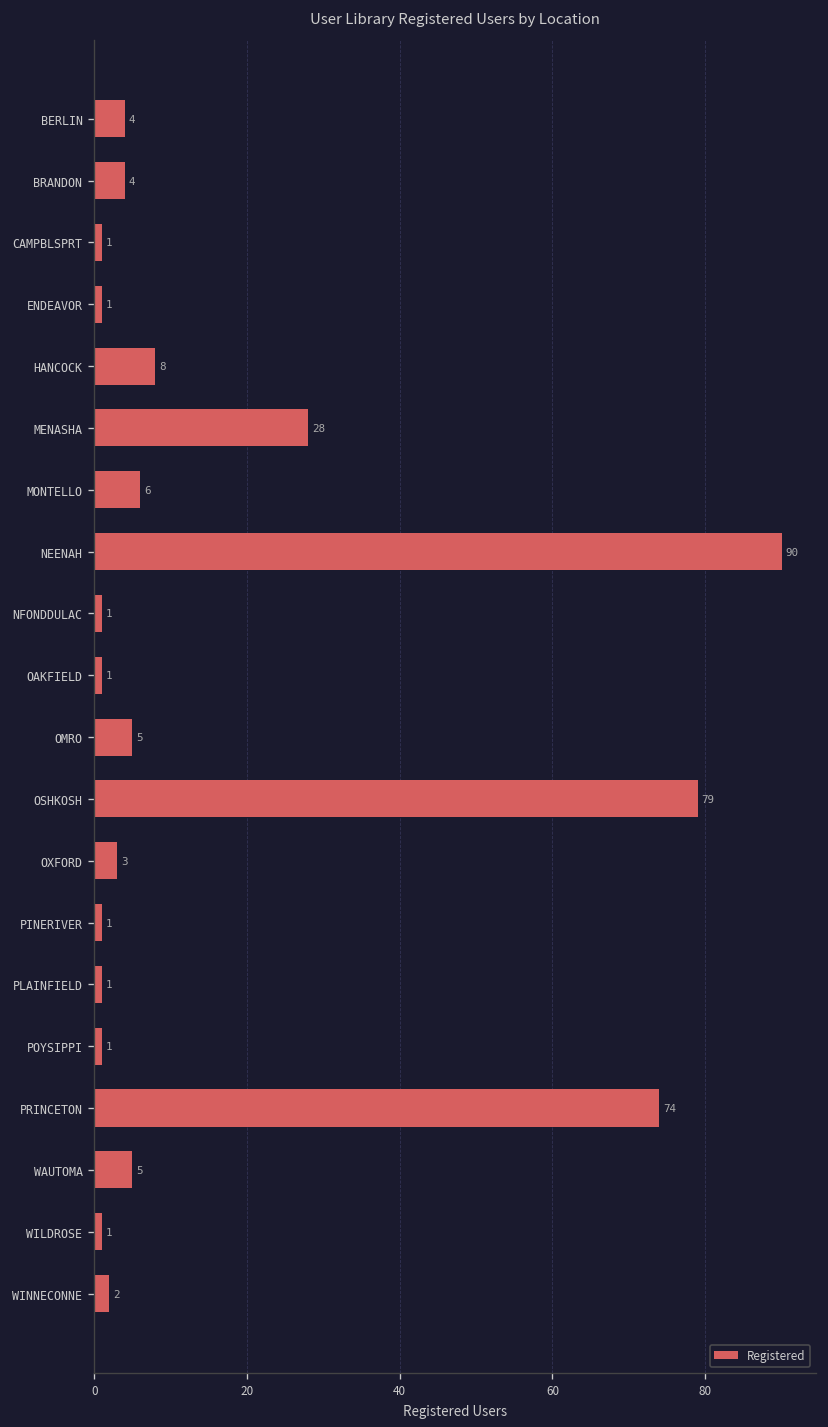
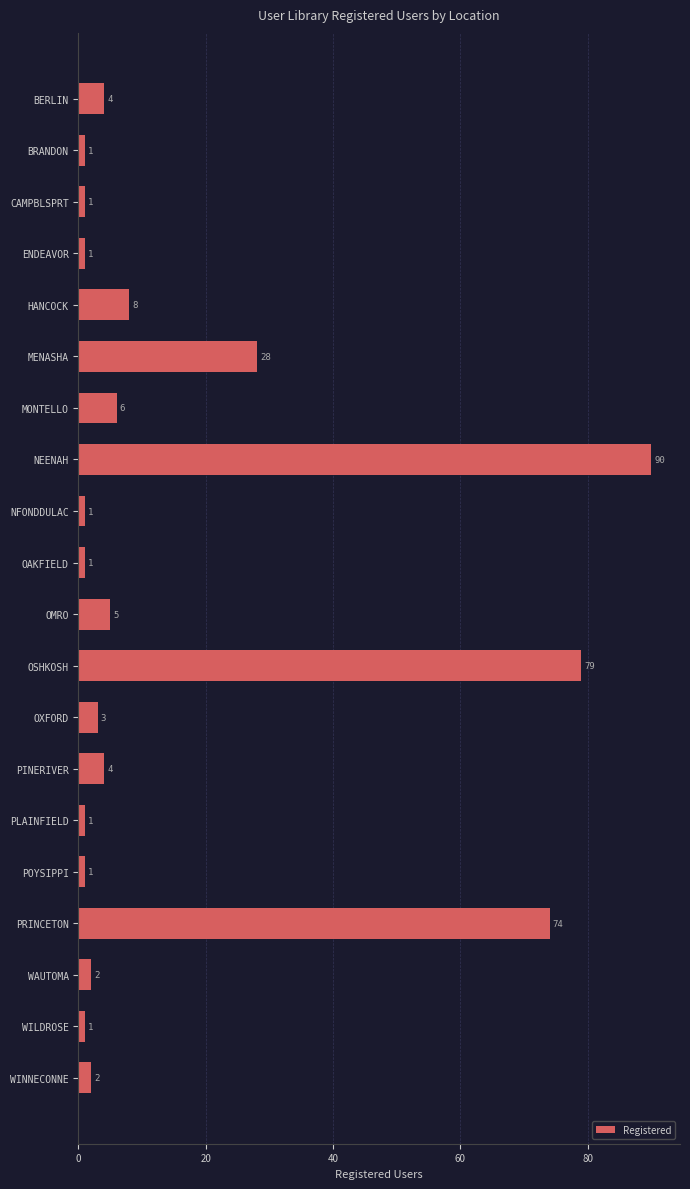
  {
    "BERLIN": 4,
-   "BRANDON": 4,
+   "BRANDON": 1,
    "CAMPBLSPRT": 1,
    "ENDEAVOR": 1,
    "HANCOCK": 8,
    "MENASHA": 28,
    "MONTELLO": 6,
    "NEENAH": 90,
    "NFONDDULAC": 1,
    "OAKFIELD": 1,
    "OMRO": 5,
    "OSHKOSH": 79,
    "OXFORD": 3,
-   "PINERIVER": 1,
+   "PINERIVER": 4,
    "PLAINFIELD": 1,
    "POYSIPPI": 1,
    "PRINCETON": 74,
-   "WAUTOMA": 5,
+   "WAUTOMA": 2,
    "WILDROSE": 1,
    "WINNECONNE": 2
  }
